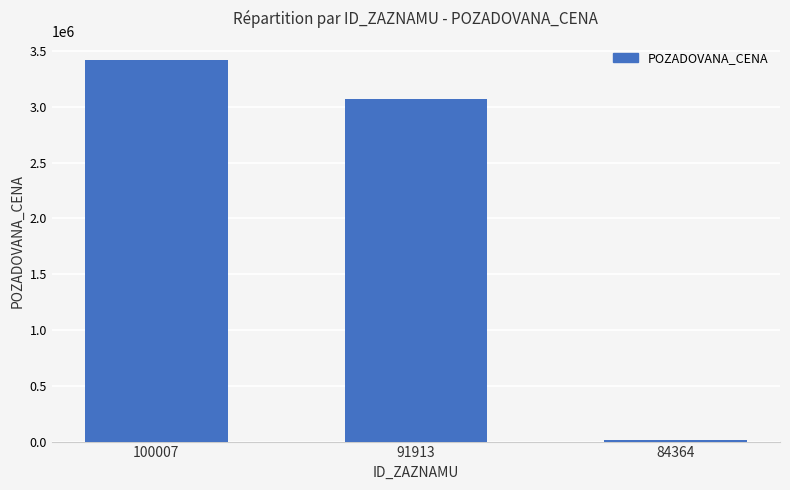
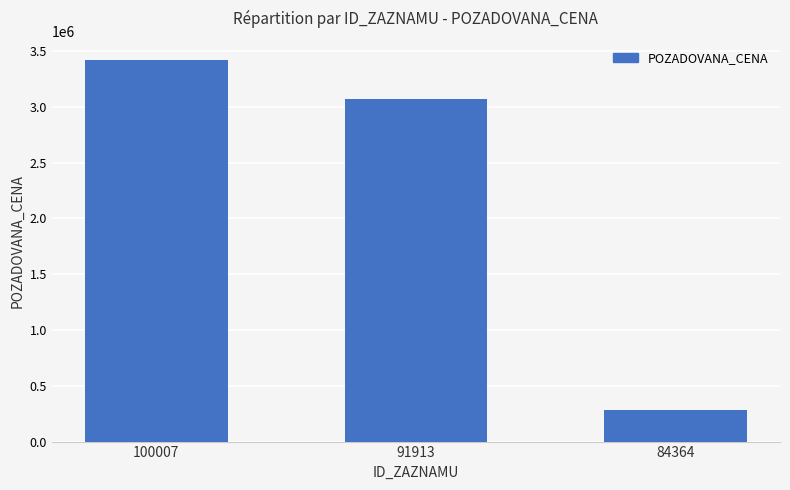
  {
    "100007": 3420000,
    "91913": 3070000,
-   "84364": 10000
+   "84364": 280000
  }
